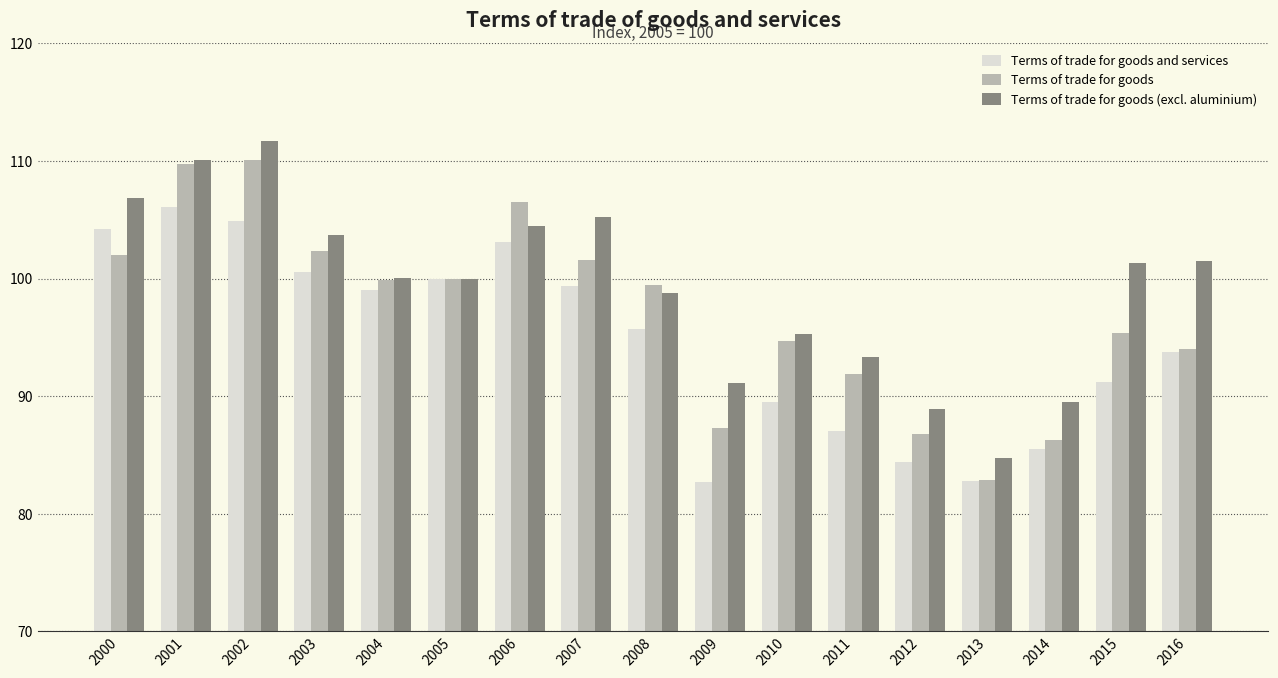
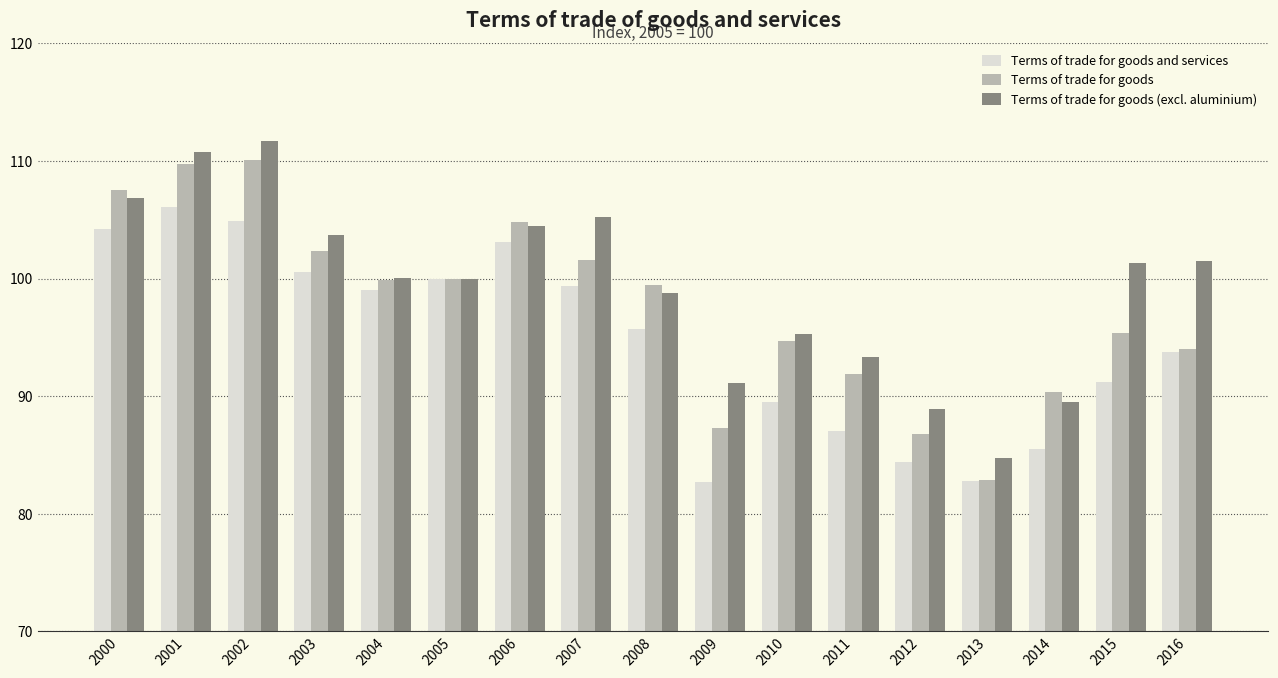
  {
    "Terms of trade for goods and services": {
      "2000": 104.2,
      "2001": 106.1,
      "2002": 104.9,
      "2003": 100.6,
      "2004": 99.1,
      "2005": 100.0,
      "2006": 103.1,
      "2007": 99.4,
      "2008": 95.7,
      "2009": 82.7,
      "2010": 89.5,
      "2011": 87.1,
      "2012": 84.4,
      "2013": 82.8,
      "2014": 85.5,
      "2015": 91.2,
      "2016": 93.8
    },
    "Terms of trade for goods": {
-     "2000": 102.0,
+     "2000": 107.5,
      "2001": 109.8,
      "2002": 110.1,
      "2003": 102.3,
      "2004": 99.9,
      "2005": 100.0,
-     "2006": 106.5,
+     "2006": 104.8,
      "2007": 101.6,
      "2008": 99.4,
      "2009": 87.3,
      "2010": 94.7,
      "2011": 91.9,
      "2012": 86.8,
      "2013": 82.8,
-     "2014": 86.2,
+     "2014": 90.4,
      "2015": 95.4,
      "2016": 94.0
    },
    "Terms of trade for goods (excl. aluminium)": {
      "2000": 106.9,
-     "2001": 110.1,
+     "2001": 110.7,
      "2002": 111.7,
      "2003": 103.7,
      "2004": 100.0,
      "2005": 100.0,
      "2006": 104.4,
      "2007": 105.2,
      "2008": 98.8,
      "2009": 91.1,
      "2010": 95.3,
      "2011": 93.3,
      "2012": 88.9,
      "2013": 84.7,
      "2014": 89.5,
      "2015": 101.3,
      "2016": 101.5
    }
  }
